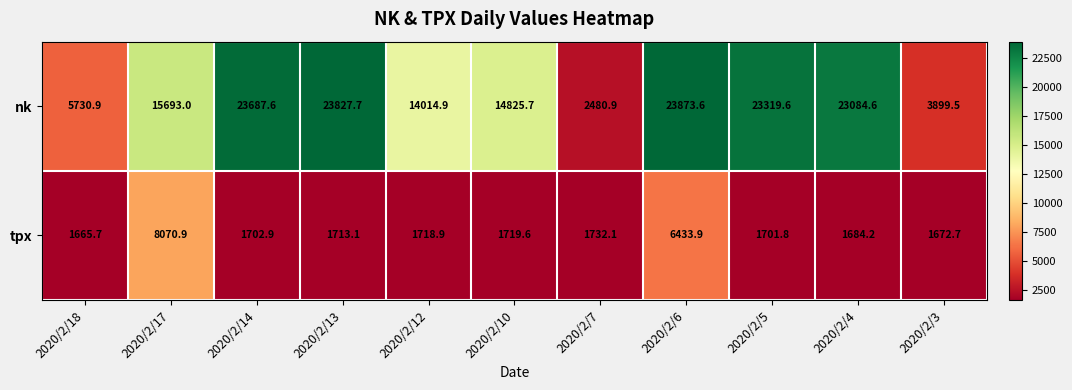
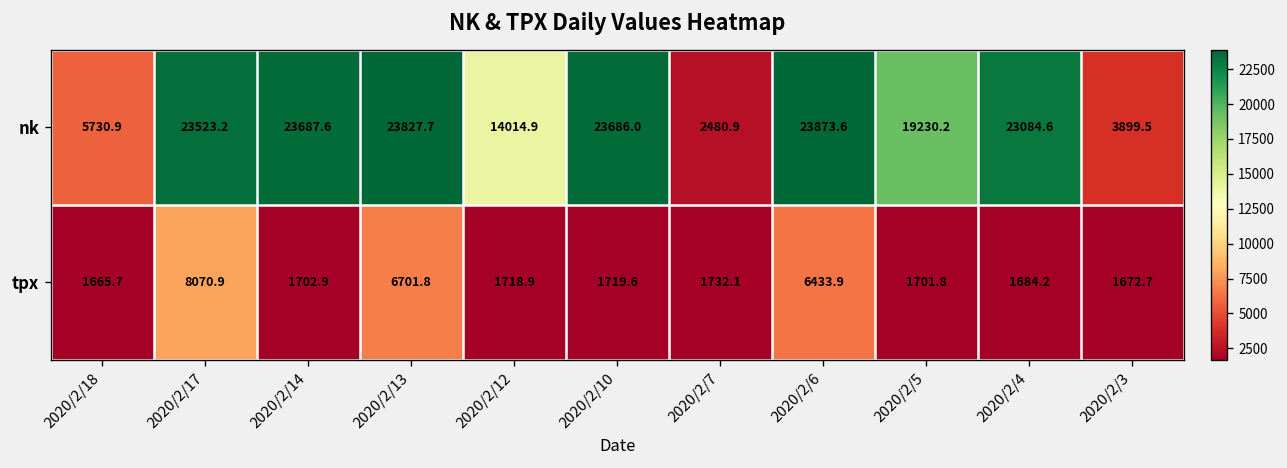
  {
    "nk": {
      "2020/2/18": 5730.9,
-     "2020/2/17": 15693.0,
+     "2020/2/17": 23523.2,
      "2020/2/14": 23687.6,
      "2020/2/13": 23827.7,
      "2020/2/12": 14014.9,
-     "2020/2/10": 14825.7,
+     "2020/2/10": 23686.0,
      "2020/2/7": 2480.9,
      "2020/2/6": 23873.6,
-     "2020/2/5": 23319.6,
+     "2020/2/5": 19230.2,
      "2020/2/4": 23084.6,
      "2020/2/3": 3899.5
    },
    "tpx": {
      "2020/2/18": 1665.7,
      "2020/2/17": 8070.9,
      "2020/2/14": 1702.9,
-     "2020/2/13": 1713.1,
+     "2020/2/13": 6701.8,
      "2020/2/12": 1718.9,
      "2020/2/10": 1719.6,
      "2020/2/7": 1732.1,
      "2020/2/6": 6433.9,
      "2020/2/5": 1701.8,
      "2020/2/4": 1684.2,
      "2020/2/3": 1672.7
    }
  }
